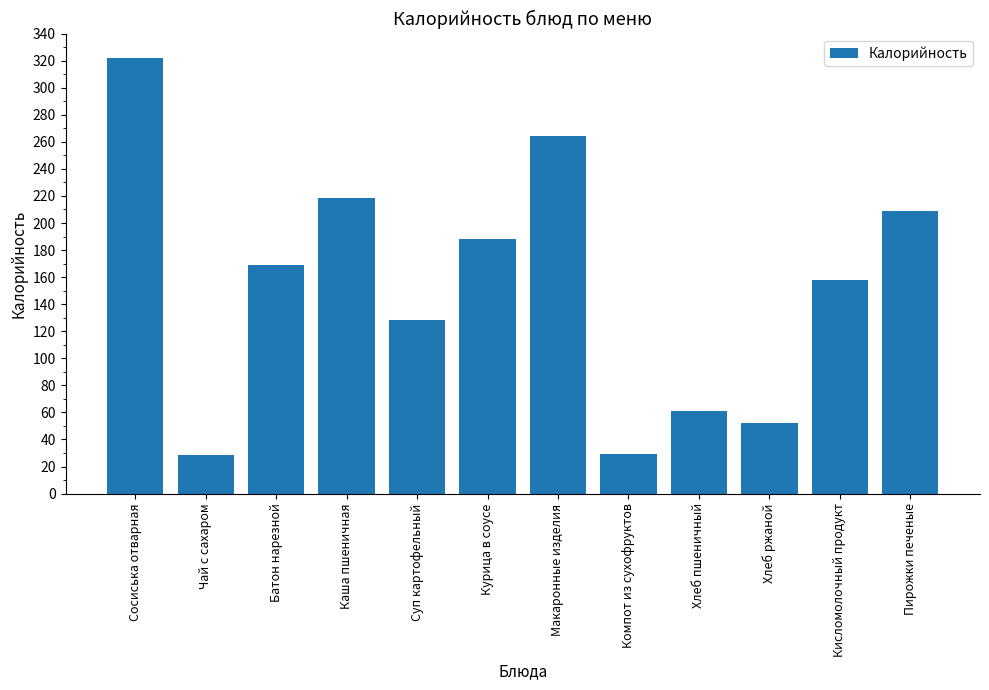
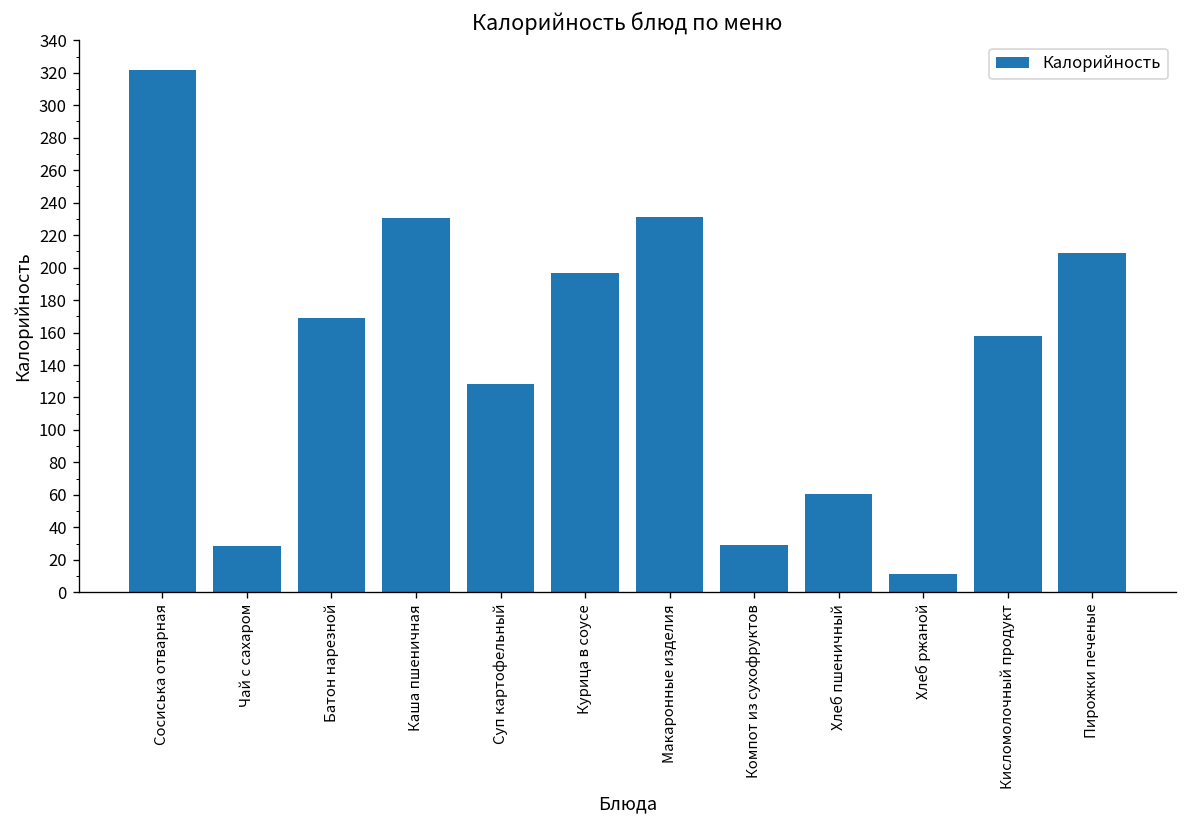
  {
    "Сосиська отварная": 322,
    "Чай с сахаром": 28,
    "Батон нарезной": 169,
-   "Каша пшеничная": 219,
+   "Каша пшеничная": 231,
    "Суп картофельный": 128,
-   "Курица в соусе": 188,
-   "Макаронные изделия": 264,
+   "Курица в соусе": 197,
+   "Макаронные изделия": 231,
    "Компот из сухофруктов": 29,
    "Хлеб пшеничный": 61,
-   "Хлеб ржаной": 52,
+   "Хлеб ржаной": 11,
    "Кисломолочный продукт": 158,
    "Пирожки печеные": 209
  }
